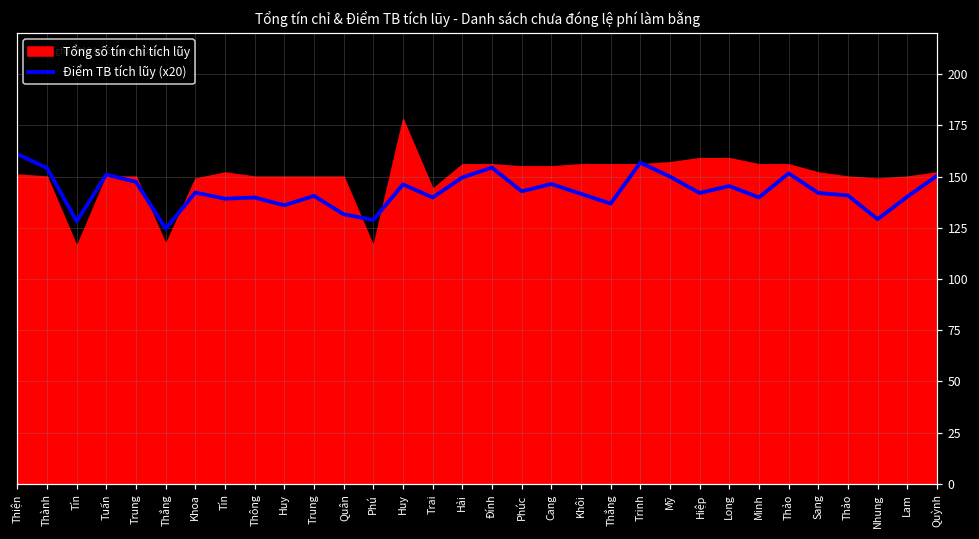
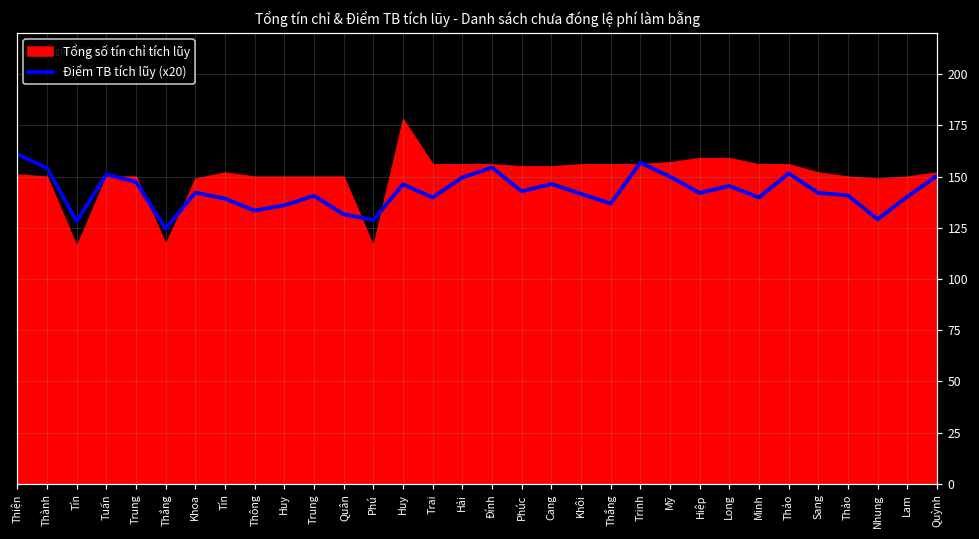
  {
    "Điểm TB tích lũy (x20)": {
      "Thiện": 161,
      "Thành": 154,
      "Khoa": 142,
-     "Thông": 140,
+     "Thông": 133,
      "Quân": 132,
      "Phú": 129,
      "Trai": 140,
      "Hải": 150,
      "Đính": 154,
      "Phúc": 143,
      "Cang": 146,
      "Khôi": 142,
      "Mỹ": 150,
      "Hiệp": 142,
      "Long": 145,
      "Minh": 140,
      "Sang": 142,
      "Nhung": 129,
      "Lam": 140,
      "Quỳnh": 150
    },
    "Tổng số tín chỉ tích lũy": {
      "Thiện": 151,
      "Thành": 150,
      "Khoa": 149,
      "Thông": 150,
      "Quân": 150,
      "Phú": 116,
-     "Trai": 144,
+     "Trai": 156,
      "Hải": 156,
      "Đính": 156,
      "Phúc": 155,
      "Cang": 155,
      "Khôi": 156,
      "Mỹ": 157,
      "Hiệp": 159,
      "Long": 159,
      "Minh": 156,
      "Sang": 152,
      "Nhung": 149,
      "Lam": 150,
      "Quỳnh": 152
    }
  }
